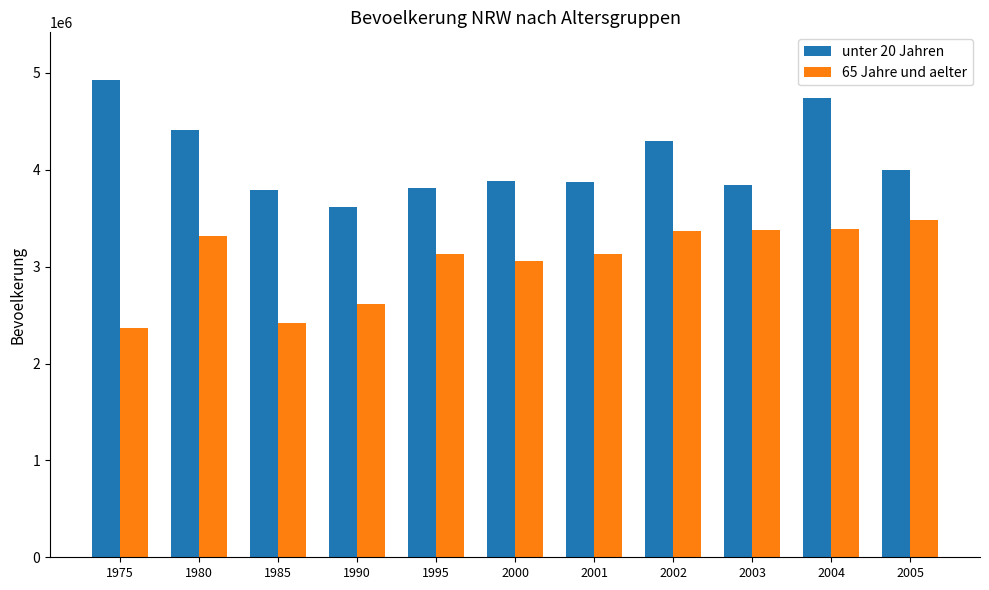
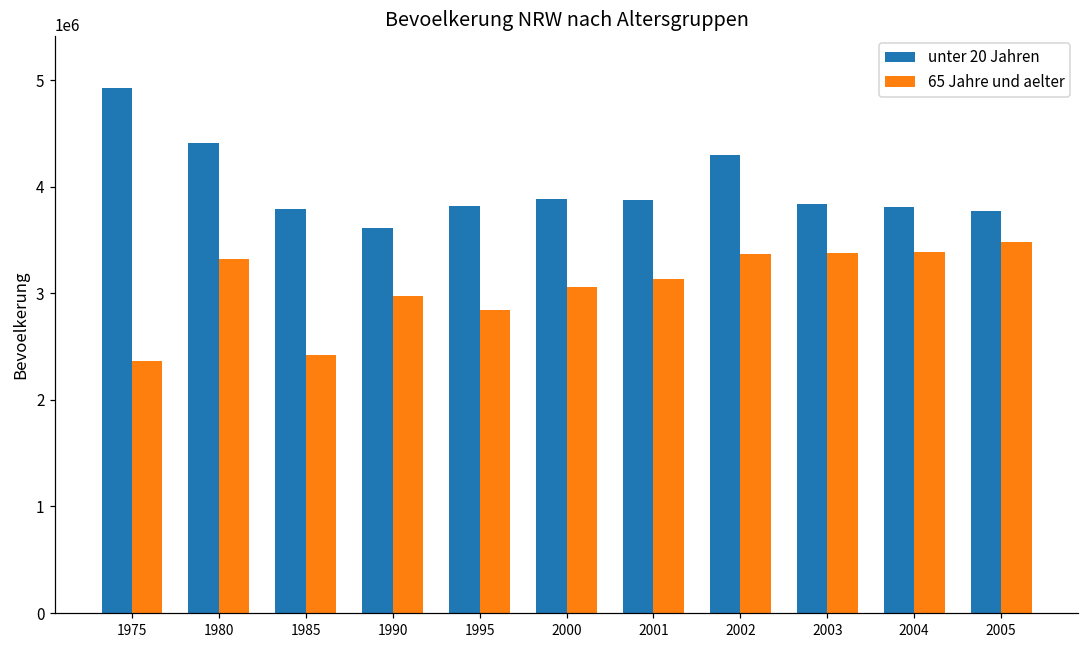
  {
    "unter 20 Jahren": {
      "1975": 4900000,
      "1980": 4400000,
      "1985": 3800000,
      "1990": 3600000,
      "1995": 3800000,
      "2000": 3900000,
      "2001": 3900000,
      "2002": 4300000,
      "2003": 3800000,
-     "2004": 4700000,
-     "2005": 4000000
+     "2004": 3800000,
+     "2005": 3800000
    },
    "65 Jahre und aelter": {
      "1975": 2400000,
      "1980": 3300000,
      "1985": 2400000,
-     "1990": 2600000,
-     "1995": 3100000,
+     "1990": 3000000,
+     "1995": 2800000,
      "2000": 3100000,
      "2001": 3100000,
      "2002": 3400000,
      "2003": 3400000,
      "2004": 3400000,
      "2005": 3500000
    }
  }
